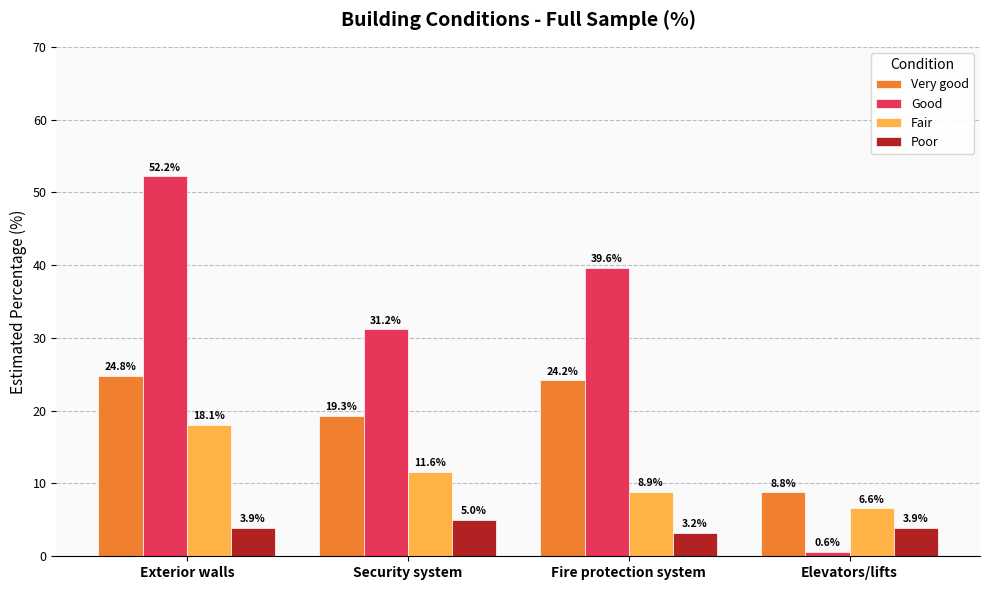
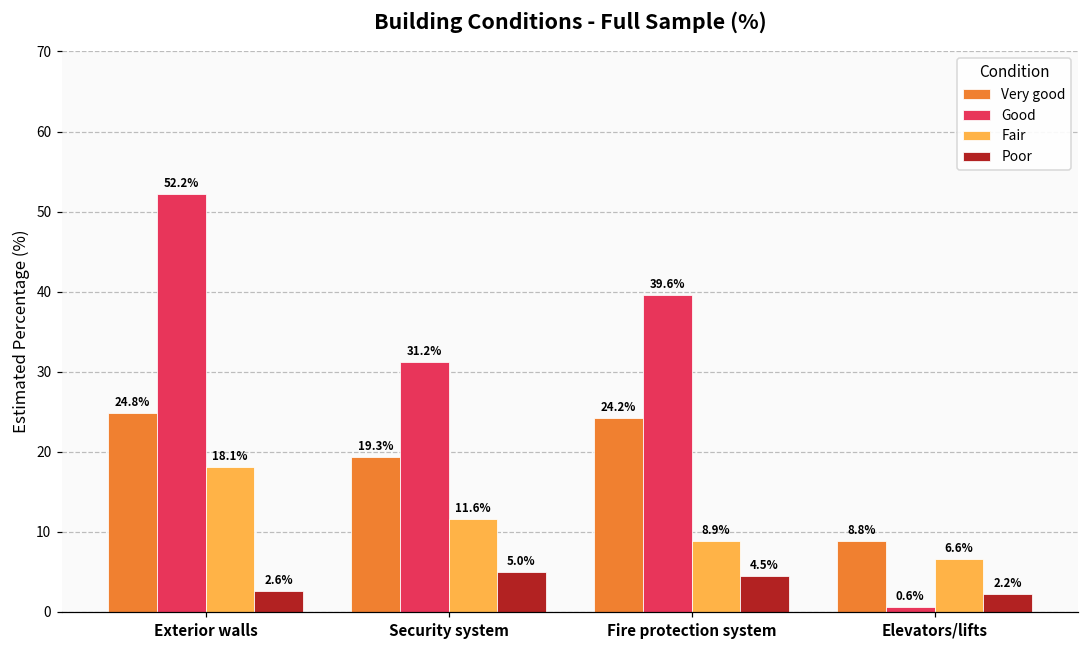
  {
    "Good": {
      "Exterior walls": "52.2%",
      "Security system": "31.2%",
      "Fire protection system": "39.6%",
      "Elevators/lifts": "0.6%"
    },
    "Poor": {
-     "Exterior walls": "3.9%",
+     "Exterior walls": "2.6%",
      "Security system": "5.0%",
-     "Fire protection system": "3.2%",
-     "Elevators/lifts": "3.9%"
+     "Fire protection system": "4.5%",
+     "Elevators/lifts": "2.2%"
    }
  }
